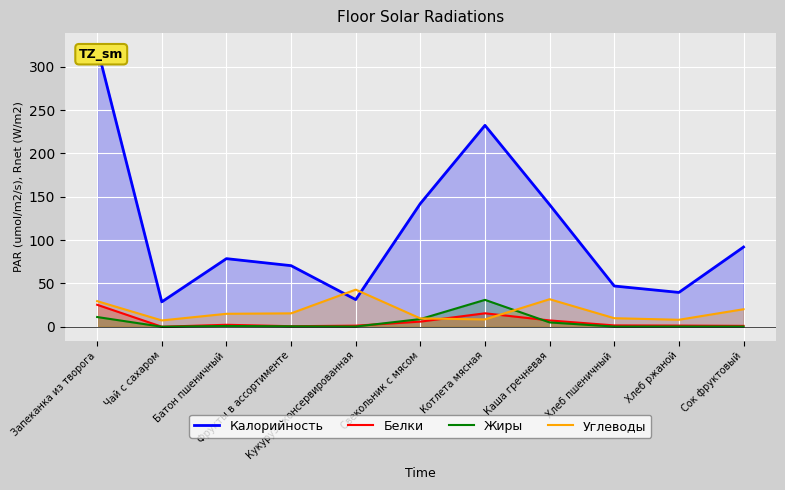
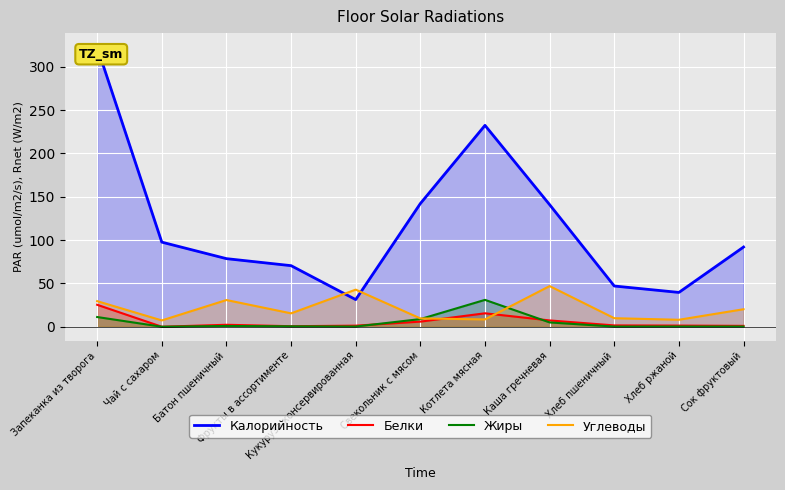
  {
    "Калорийность": {
-     "Чай с сахаром": 30,
+     "Чай с сахаром": 100,
      "Батон пшеничный": 80,
      "Фрукты в ассортименте": 70,
      "Кукуруза консервированная": 30,
      "Свекольник с мясом": 140,
      "Котлета мясная": 230,
      "Каша гречневая": 140,
      "Хлеб пшеничный": 50,
      "Хлеб ржаной": 40,
      "Сок фруктовый": 90
    },
    "Белки": {
      "Запеканка из творога": 30,
      "Котлета мясная": 20
    },
    "Жиры": {
      "Запеканка из творога": 10,
      "Котлета мясная": 30
    },
    "Углеводы": {
      "Запеканка из творога": 30,
      "Чай с сахаром": 10,
-     "Батон пшеничный": 10,
+     "Батон пшеничный": 30,
      "Фрукты в ассортименте": 20,
      "Кукуруза консервированная": 40,
      "Котлета мясная": 10,
-     "Каша гречневая": 30,
+     "Каша гречневая": 50,
      "Хлеб пшеничный": 10,
      "Хлеб ржаной": 10,
      "Сок фруктовый": 20
    }
  }
